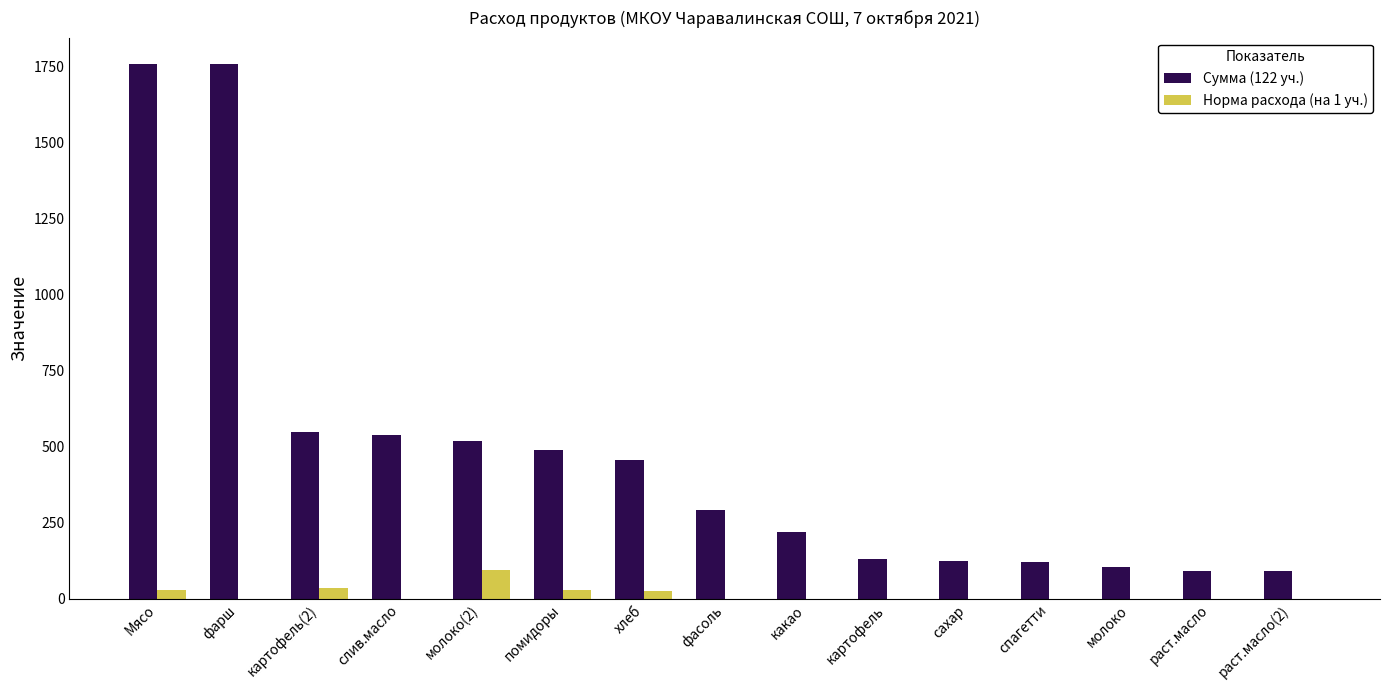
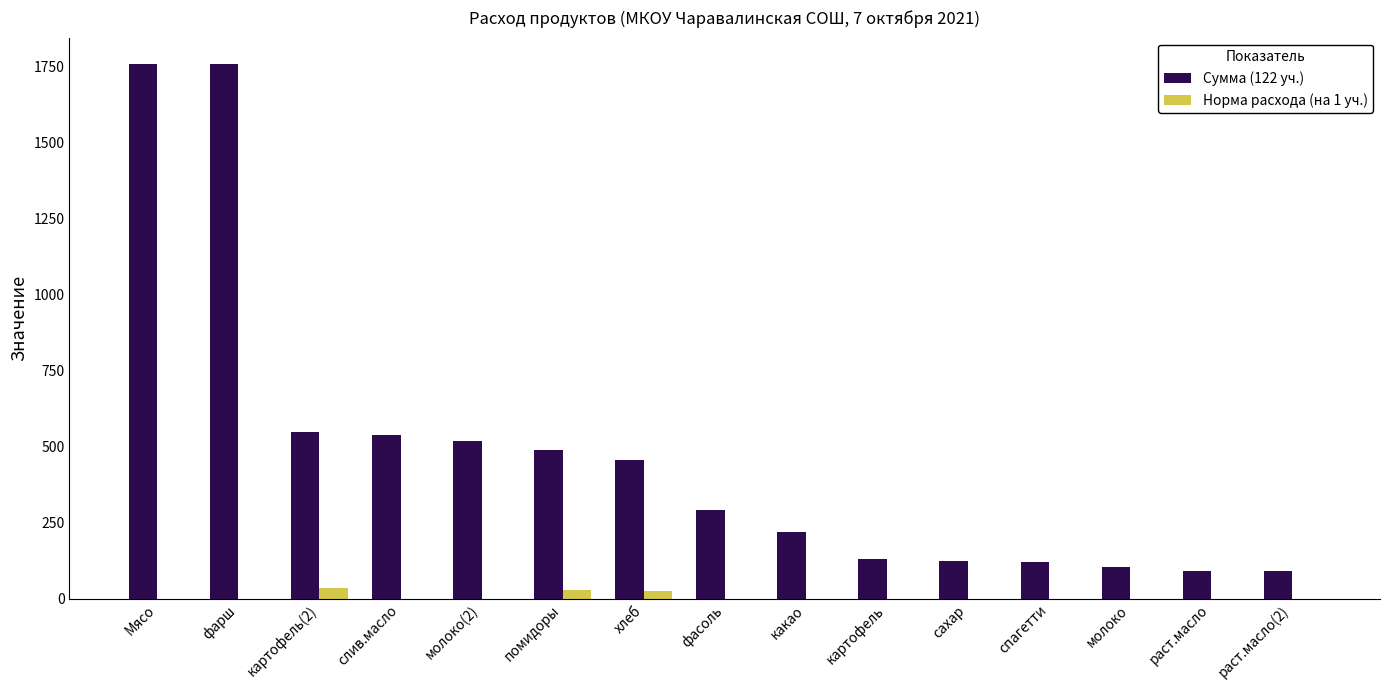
  {
    "Сумма (122 уч.)": {
      "Мясо": 1760,
      "фарш": 1760,
      "картофель(2)": 550,
      "слив.масло": 540,
      "молоко(2)": 520,
      "помидоры": 490,
      "хлеб": 460,
      "фасоль": 290,
      "какао": 220,
      "картофель": 130,
      "сахар": 120,
      "спагетти": 120,
      "молоко": 100,
      "раст.масло": 90,
      "раст.масло(2)": 90
    },
    "Норма расхода (на 1 уч.)": {
-     "Мясо": 30,
+     "Мясо": 0,
      "картофель(2)": 40,
-     "молоко(2)": 90,
+     "молоко(2)": 0,
      "помидоры": 30,
      "хлеб": 30
    }
  }
